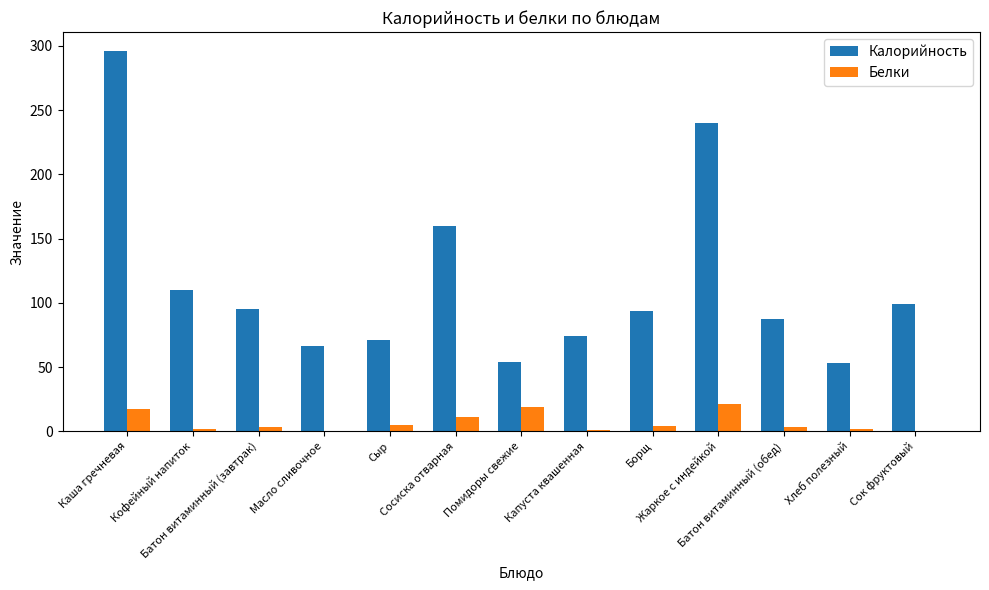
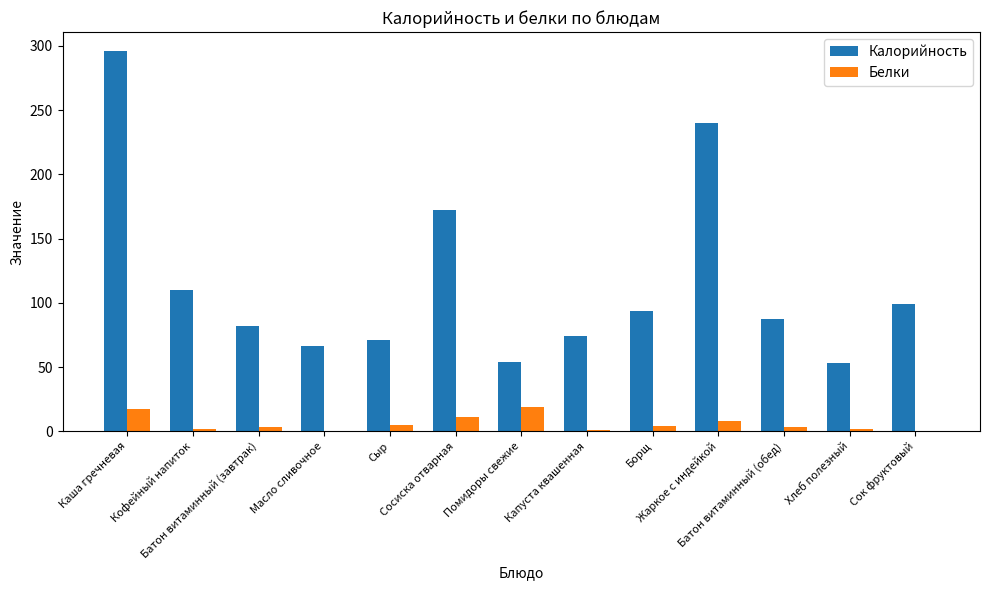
  {
    "Калорийность": {
      "Каша гречневая": 296,
      "Кофейный напиток": 110,
-     "Батон витаминный (завтрак)": 95,
+     "Батон витаминный (завтрак)": 82,
      "Масло сливочное": 66,
      "Сыр": 71,
-     "Сосиска отварная": 160,
+     "Сосиска отварная": 172,
      "Помидоры свежие": 54,
      "Капуста квашенная": 74,
      "Борщ": 94,
      "Жаркое с индейкой": 240,
      "Батон витаминный (обед)": 87,
      "Хлеб полезный": 53,
      "Сок фруктовый": 99
    },
    "Белки": {
      "Каша гречневая": 17,
      "Кофейный напиток": 2,
      "Батон витаминный (завтрак)": 3,
      "Масло сливочное": 0,
      "Сыр": 5,
      "Сосиска отварная": 11,
      "Помидоры свежие": 19,
      "Борщ": 4,
-     "Жаркое с индейкой": 21,
+     "Жаркое с индейкой": 8,
      "Батон витаминный (обед)": 3,
      "Хлеб полезный": 2,
      "Сок фруктовый": 0
    }
  }
